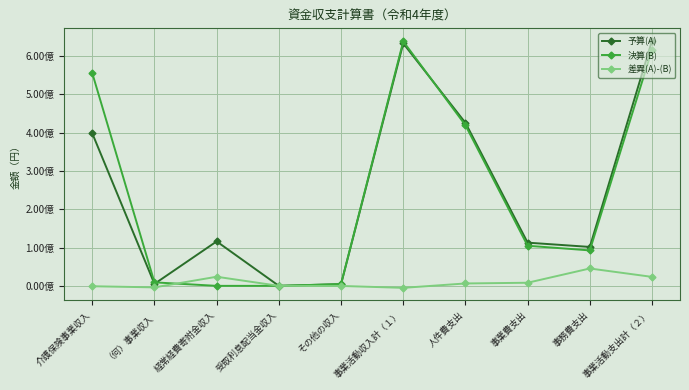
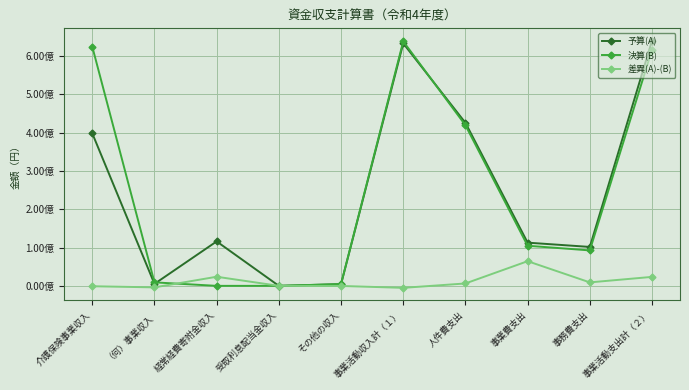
  {
    "予算(A)": {
      "介護保険事業収入": "4.0億",
      "経常経費寄附金収入": "1.2億",
      "事業費支出": "1.1億",
      "事務費支出": "1.0億"
    },
    "決算(B)": {
-     "介護保険事業収入": "5.6億",
+     "介護保険事業収入": "6.2億",
      "経常経費寄附金収入": "0.0億",
      "事業費支出": "1.0億",
      "事務費支出": "0.9億"
    },
    "差異(A)-(B)": {
      "介護保険事業収入": "0.0億",
      "（何）事業収入": "0.0億",
      "経常経費寄附金収入": "0.2億",
      "事業活動収入計（１）": "-0.1億",
      "人件費支出": "0.1億",
-     "事業費支出": "0.1億",
-     "事務費支出": "0.5億",
+     "事業費支出": "0.6億",
+     "事務費支出": "0.1億",
      "事業活動支出計（２）": "0.2億"
    }
  }
